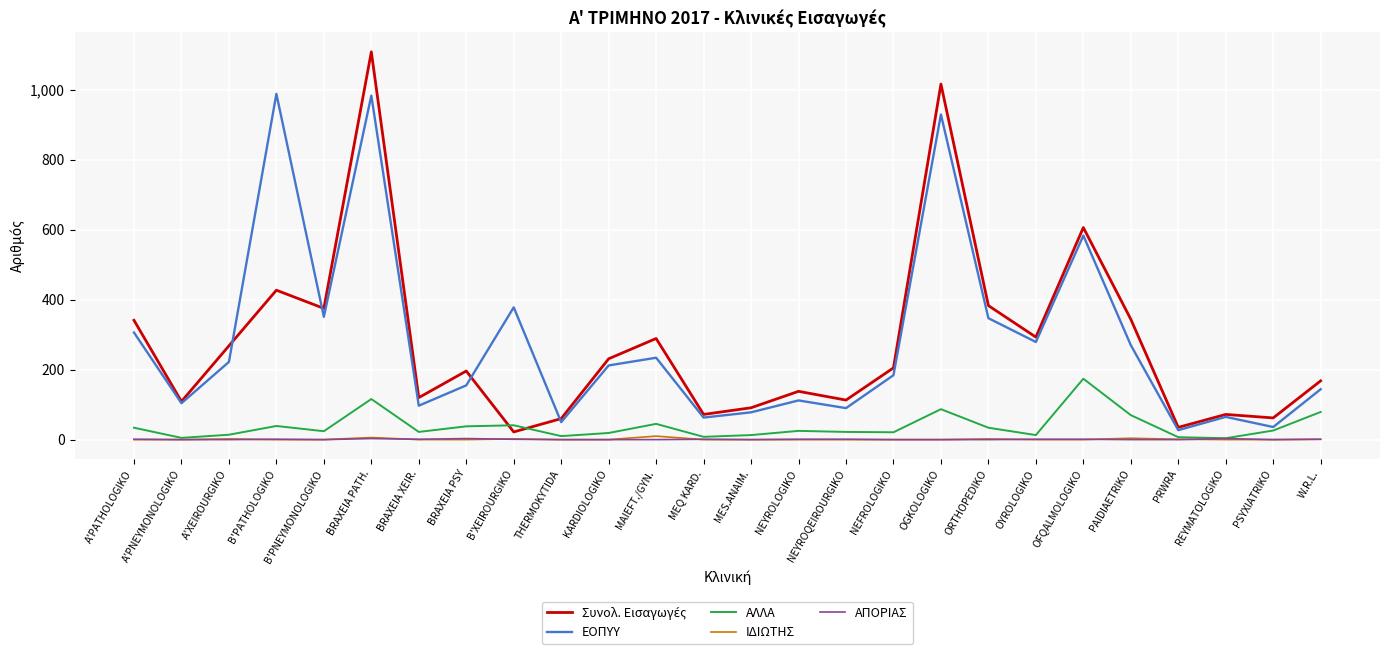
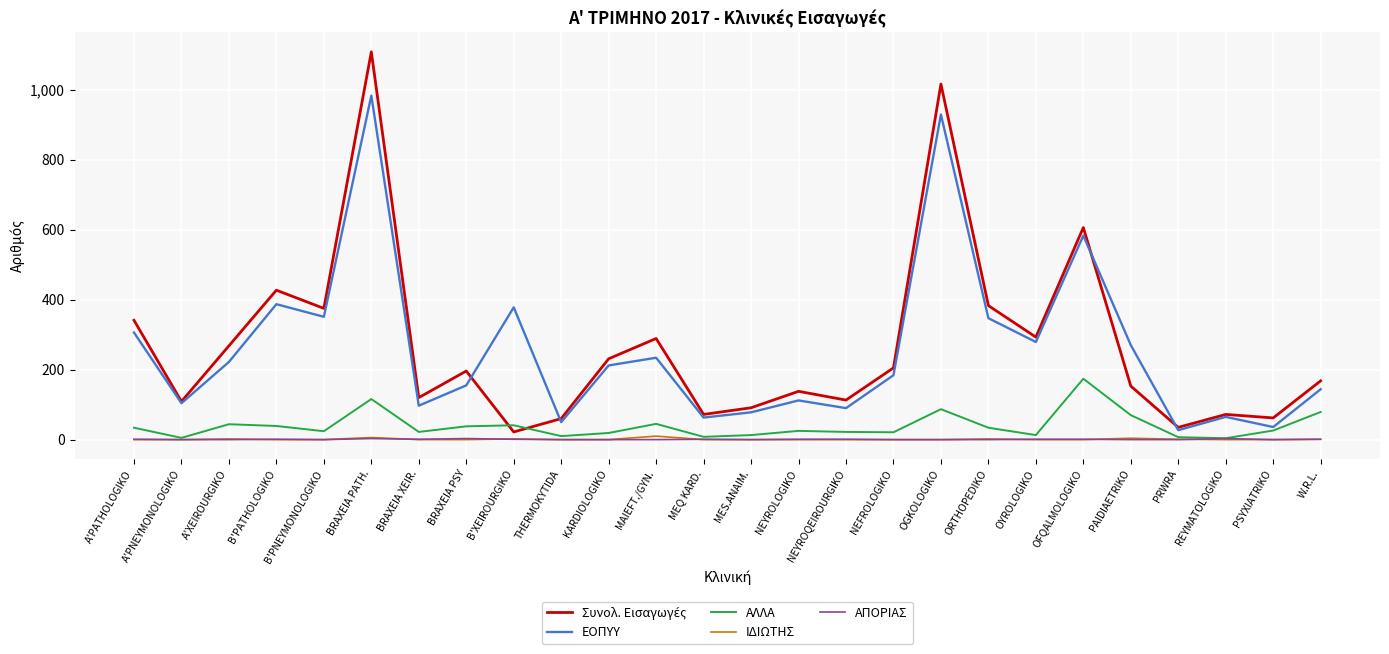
  {
    "Συνολ. Εισαγωγές": {
      "A'PATHOLOGIKO": "340",
      "A'XEIROURGIKO": "270",
      "B'PATHOLOGIKO": "430",
      "B'PNEYMONOLOGIKO": "380",
      "BRAXEIA PATH.": "1,110",
      "BRAXEIA XEIR.": "120",
      "BRAXEIA PSY": "200",
      "B'XEIROURGIKO": "20",
      "THERMOKYTIDA": "60",
      "KARDIOLOGIKO": "230",
      "MAIEFT./GYN.": "290",
      "MEQ KARD.": "70",
      "MES.ANAIM.": "90",
      "NEYROLOGIKO": "140",
      "NEYROQEIROURGIKO": "110",
      "NEFROLOGIKO": "210",
      "OGKOLOGIKO": "1,020",
      "ORTHOPEDIKO": "380",
      "OYROLOGIKO": "290",
      "OFQALMOLOGIKO": "610",
-     "PAIDIAETRIKO": "340",
+     "PAIDIAETRIKO": "150",
      "PRWRA": "40",
      "PSYXIATRIKO": "60",
      "W.R.L.": "170"
    },
    "ΕΟΠΥΥ": {
      "A'PATHOLOGIKO": "310",
      "A'XEIROURGIKO": "220",
-     "B'PATHOLOGIKO": "990",
+     "B'PATHOLOGIKO": "390",
      "B'PNEYMONOLOGIKO": "350",
      "BRAXEIA PATH.": "980",
      "BRAXEIA XEIR.": "100",
      "BRAXEIA PSY": "160",
      "B'XEIROURGIKO": "380",
      "THERMOKYTIDA": "50",
      "KARDIOLOGIKO": "210",
      "MAIEFT./GYN.": "230",
      "MEQ KARD.": "60",
      "MES.ANAIM.": "80",
      "NEYROLOGIKO": "110",
      "NEYROQEIROURGIKO": "90",
      "NEFROLOGIKO": "180",
      "OGKOLOGIKO": "930",
      "ORTHOPEDIKO": "350",
      "OYROLOGIKO": "280",
      "OFQALMOLOGIKO": "580",
      "PAIDIAETRIKO": "270",
      "PRWRA": "30",
      "PSYXIATRIKO": "40",
      "W.R.L.": "140"
    },
    "ΑΛΛΑ": {
      "A'PATHOLOGIKO": "30",
-     "A'XEIROURGIKO": "10",
+     "A'XEIROURGIKO": "40",
      "B'PATHOLOGIKO": "40",
      "B'PNEYMONOLOGIKO": "20",
      "BRAXEIA PATH.": "120",
      "BRAXEIA XEIR.": "20",
      "BRAXEIA PSY": "40",
      "B'XEIROURGIKO": "40",
      "THERMOKYTIDA": "10",
      "KARDIOLOGIKO": "20",
      "MAIEFT./GYN.": "50",
      "MES.ANAIM.": "10",
      "NEYROLOGIKO": "30",
      "NEYROQEIROURGIKO": "20",
      "NEFROLOGIKO": "20",
      "OGKOLOGIKO": "90",
      "ORTHOPEDIKO": "30",
      "OYROLOGIKO": "10",
      "OFQALMOLOGIKO": "170",
      "PAIDIAETRIKO": "70",
      "PSYXIATRIKO": "30",
      "W.R.L.": "80"
    },
    "ΙΔΙΩΤΗΣ": {
      "MAIEFT./GYN.": "10"
    },
    "ΑΠΟΡΙΑΣ": {
      "MAIEFT./GYN.": "0"
    }
  }
